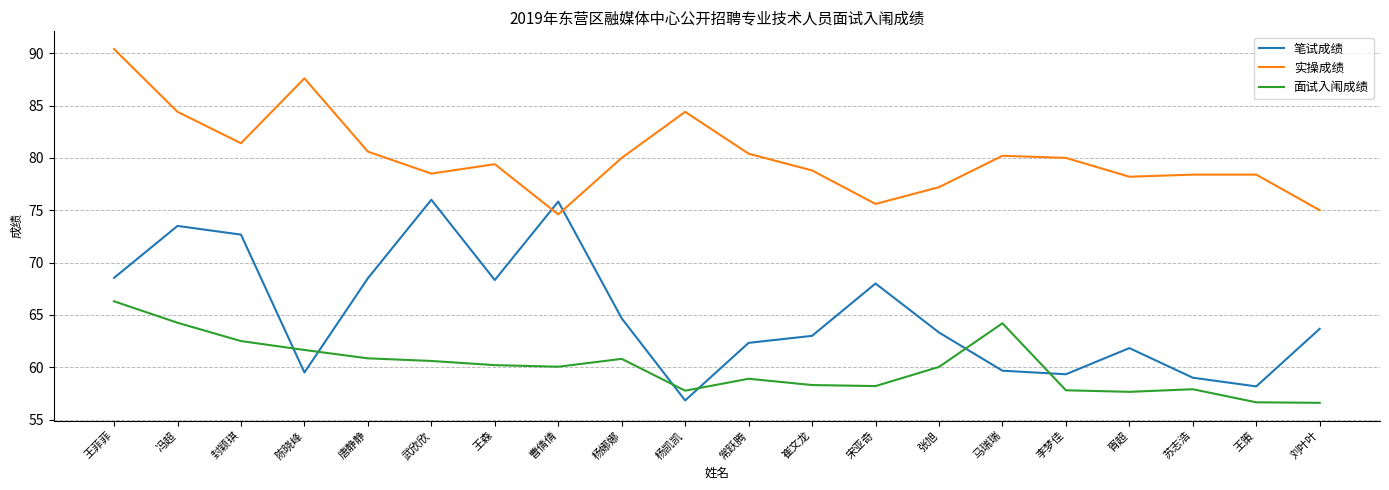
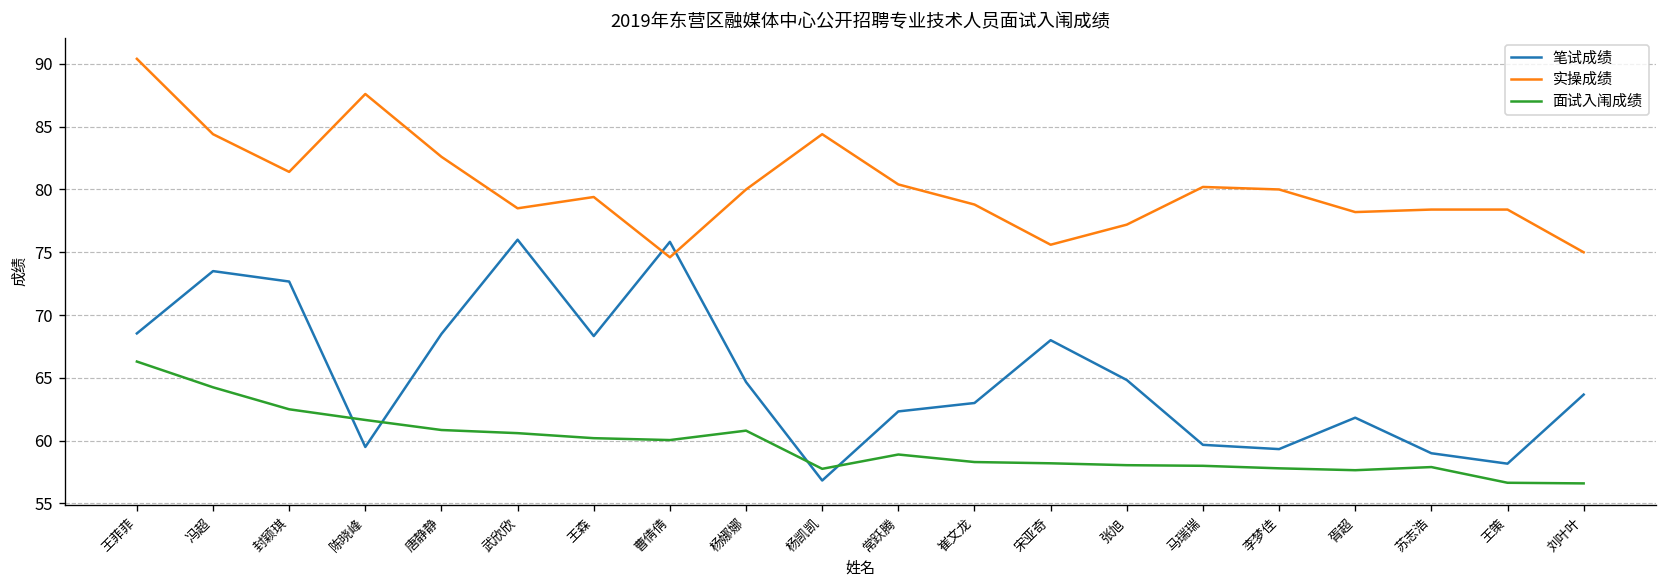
  {
    "笔试成绩": {
      "王菲菲": 68.5,
      "冯超": 73.5,
      "封颖琪": 72.7,
      "陈晓峰": 59.5,
      "唐静静": 68.5,
      "武欣欣": 76.0,
      "王森": 68.3,
      "曹倩倩": 75.8,
      "杨娜娜": 64.7,
      "杨凯凯": 56.8,
      "常跃腾": 62.3,
      "崔文龙": 63.0,
      "宋亚奇": 68.0,
-     "张旭": 63.3,
+     "张旭": 64.8,
      "马瑞瑞": 59.7,
      "李梦佳": 59.3,
      "胥超": 61.8,
      "苏志浩": 59.0,
      "王策": 58.2,
      "刘叶叶": 63.7
    },
    "实操成绩": {
      "王菲菲": 90.4,
      "冯超": 84.4,
      "封颖琪": 81.4,
      "陈晓峰": 87.6,
-     "唐静静": 80.6,
+     "唐静静": 82.6,
      "武欣欣": 78.5,
      "王森": 79.4,
      "曹倩倩": 74.6,
      "杨娜娜": 80.0,
      "杨凯凯": 84.4,
      "常跃腾": 80.4,
      "崔文龙": 78.8,
      "宋亚奇": 75.6,
      "张旭": 77.2,
      "马瑞瑞": 80.2,
      "李梦佳": 80.0,
      "胥超": 78.2,
      "苏志浩": 78.4,
      "王策": 78.4,
      "刘叶叶": 75.0
    },
    "面试入闱成绩": {
      "王菲菲": 66.3,
      "冯超": 64.3,
      "封颖琪": 62.5,
      "陈晓峰": 61.7,
      "唐静静": 60.9,
      "武欣欣": 60.6,
      "王森": 60.2,
      "曹倩倩": 60.1,
      "杨娜娜": 60.8,
      "杨凯凯": 57.8,
      "常跃腾": 58.9,
      "崔文龙": 58.3,
      "宋亚奇": 58.2,
-     "张旭": 60.0,
-     "马瑞瑞": 64.2,
+     "张旭": 58.1,
+     "马瑞瑞": 58.0,
      "李梦佳": 57.8,
      "胥超": 57.7,
      "苏志浩": 57.9,
      "王策": 56.7,
      "刘叶叶": 56.6
    }
  }
